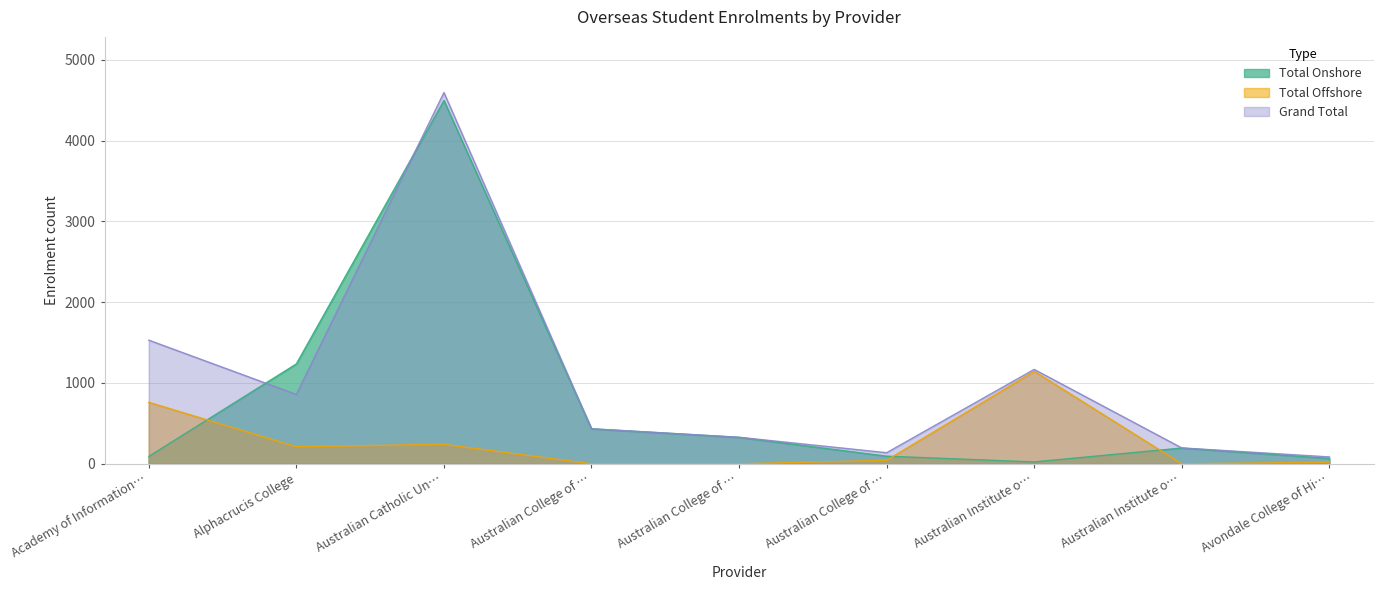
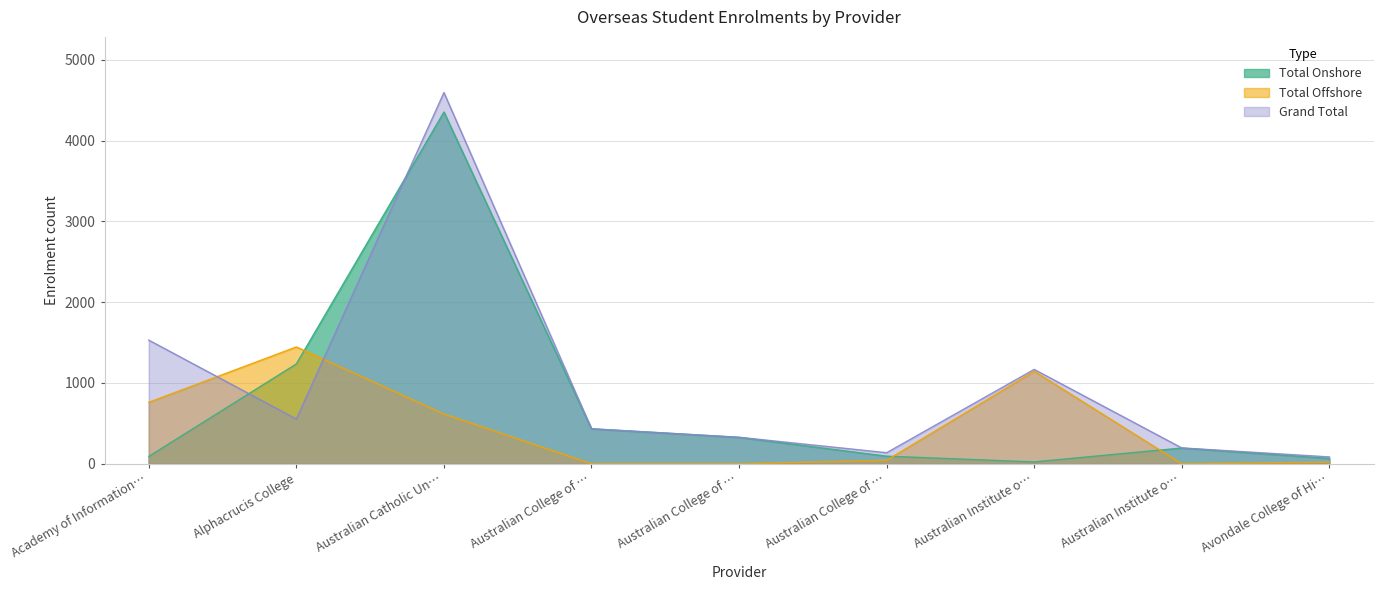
  {
    "Total Onshore": {
      "Academy of Information…": 100,
      "Alphacrucis College": 1200,
-     "Australian Catholic Un…": 4500
+     "Australian Catholic Un…": 4400
    },
    "Total Offshore": {
      "Academy of Information…": 800,
-     "Alphacrucis College": 200,
-     "Australian Catholic Un…": 200,
+     "Alphacrucis College": 1400,
+     "Australian Catholic Un…": 600,
      "Avondale College of Hi…": 0
    },
    "Grand Total": {
      "Academy of Information…": 1500,
-     "Alphacrucis College": 900,
+     "Alphacrucis College": 600,
      "Australian Catholic Un…": 4600
    }
  }
